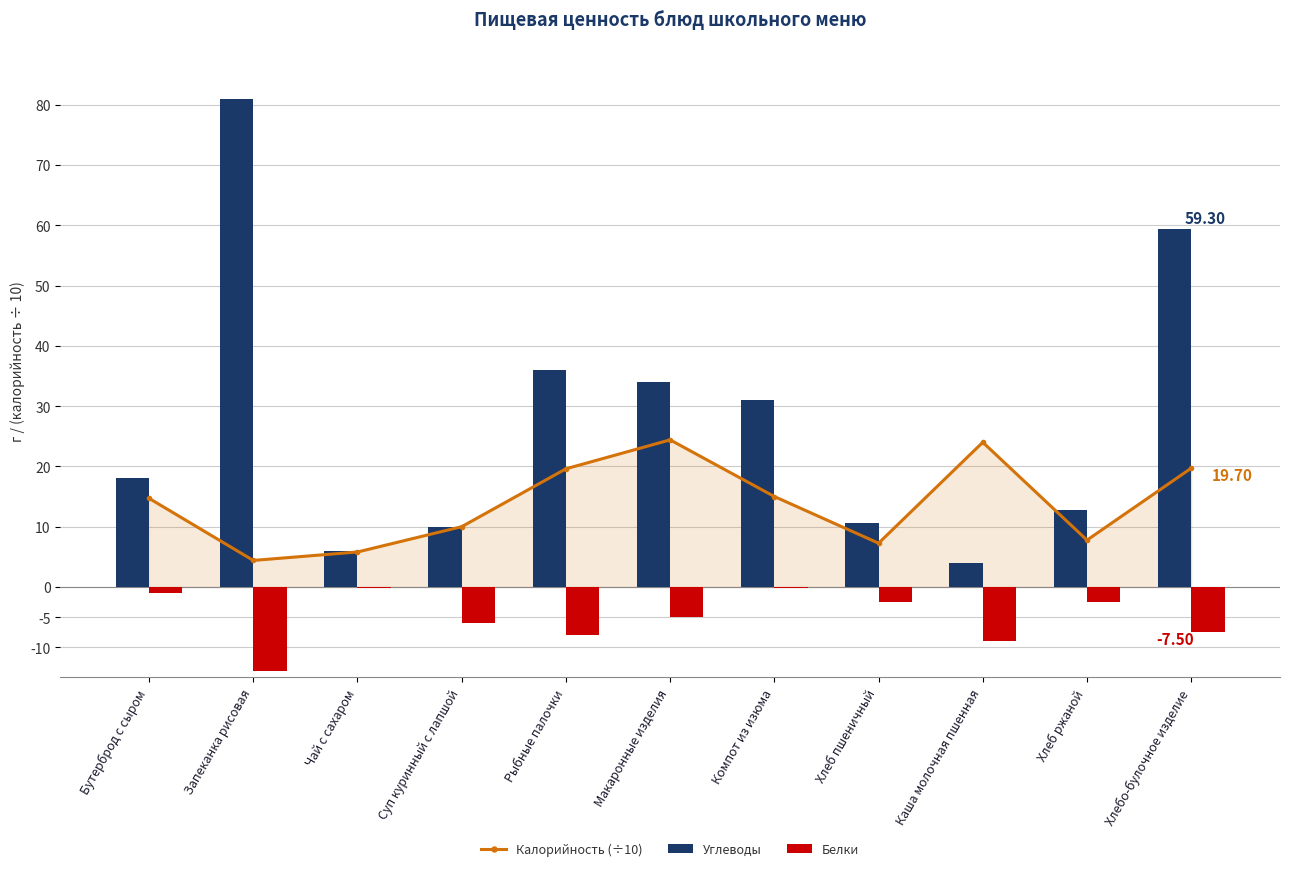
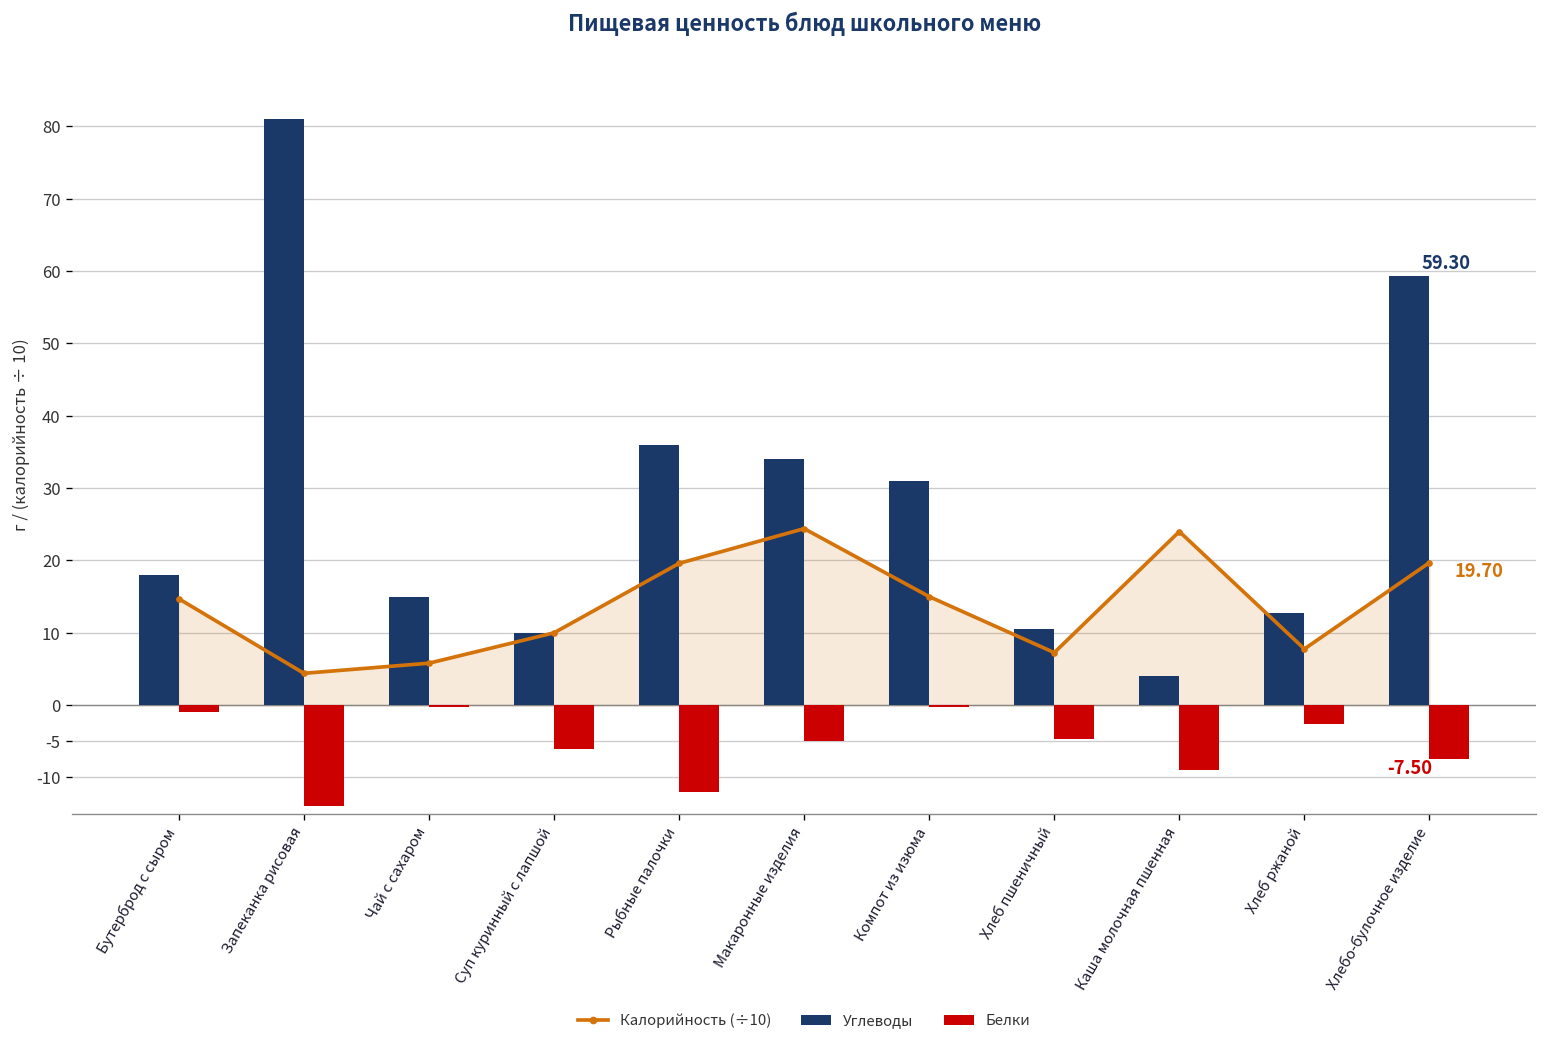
  {
    "Углеводы": {
      "Бутерброд с сыром": 18,
      "Запеканка рисовая": 81,
-     "Чай с сахаром": 6,
+     "Чай с сахаром": 15,
      "Суп куринный с лапшой": 10,
      "Рыбные палочки": 36,
      "Макаронные изделия": 34,
      "Компот из изюма": 31,
      "Хлеб пшеничный": 11,
      "Каша молочная пшенная": 4,
      "Хлеб ржаной": 13
    },
    "Калорийность (÷10)": {
      "Хлебо-булочное изделие": 19.70
    },
    "Белки": {
      "Бутерброд с сыром": -1,
      "Запеканка рисовая": -14,
      "Суп куринный с лапшой": -6,
-     "Рыбные палочки": -8,
+     "Рыбные палочки": -12,
      "Макаронные изделия": -5,
-     "Хлеб пшеничный": -2,
+     "Хлеб пшеничный": -5,
      "Каша молочная пшенная": -9,
      "Хлеб ржаной": -3
    }
  }
